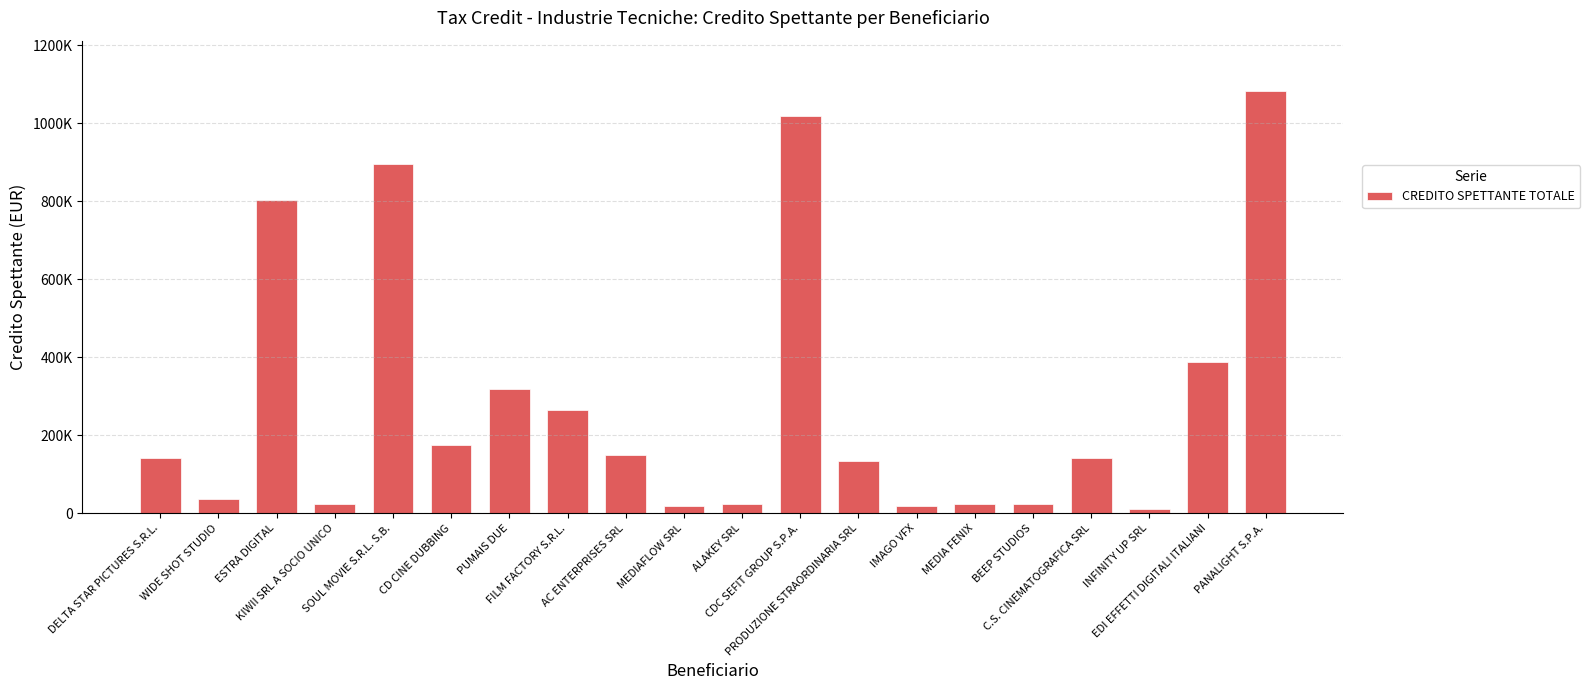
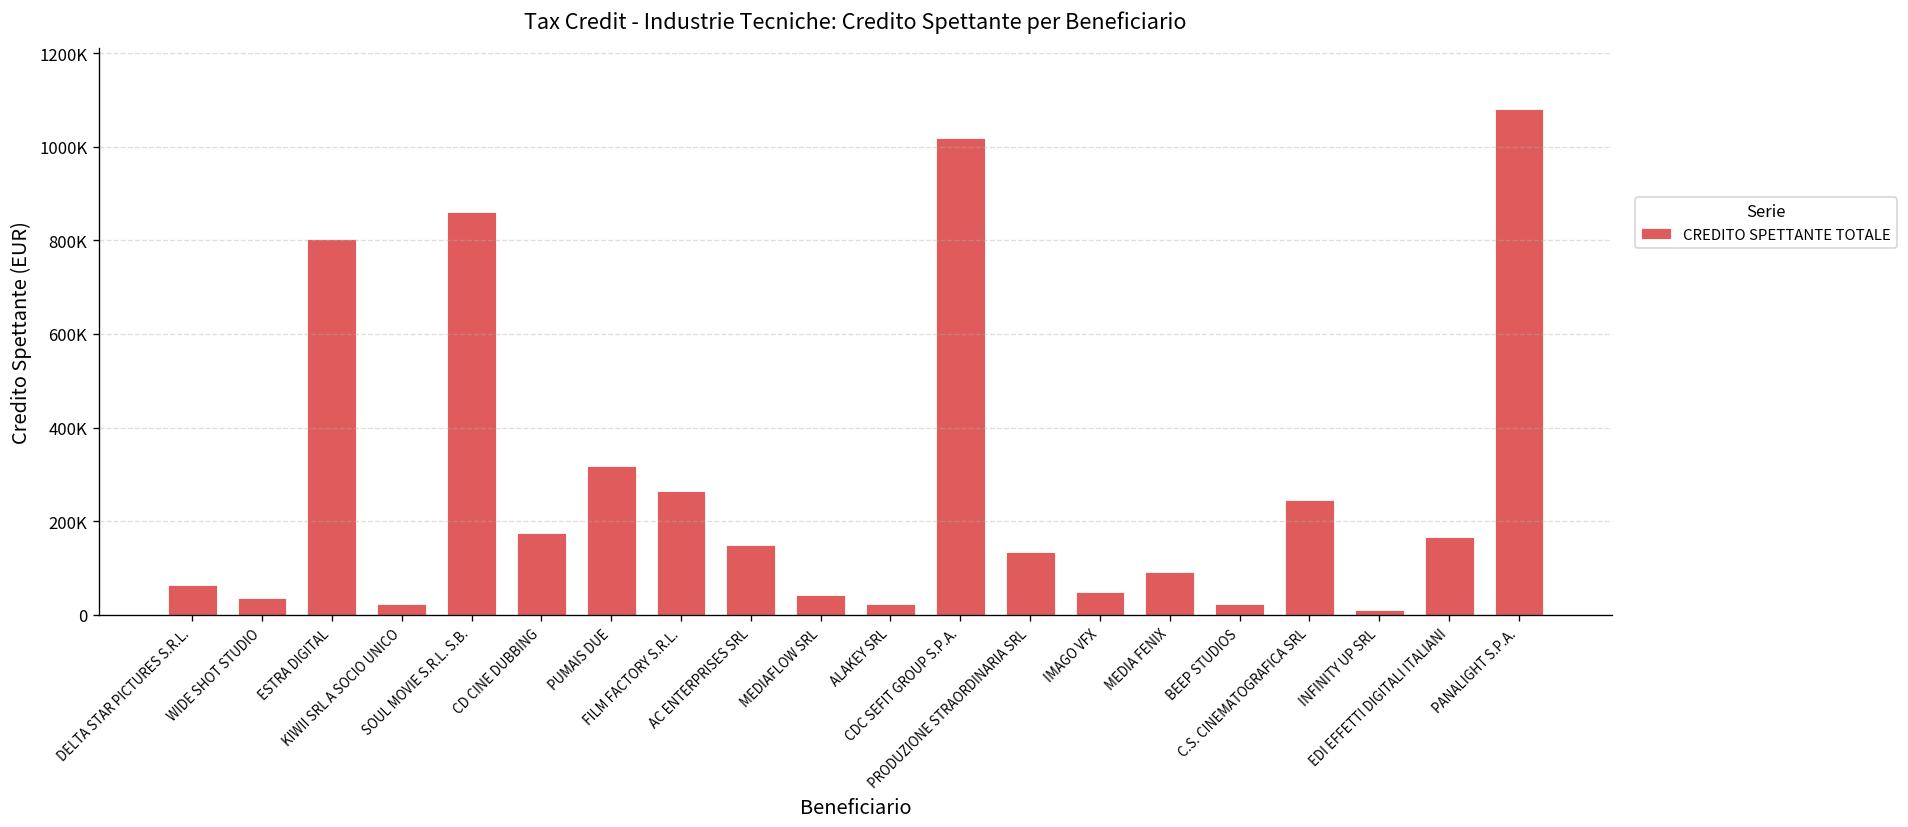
  {
-   "DELTA STAR PICTURES S.R.L.": 140000,
+   "DELTA STAR PICTURES S.R.L.": 60000,
    "WIDE SHOT STUDIO": 40000,
    "ESTRA DIGITAL": 800000,
    "KIWII SRL A SOCIO UNICO": 20000,
-   "SOUL MOVIE S.R.L. S.B.": 900000,
+   "SOUL MOVIE S.R.L. S.B.": 860000,
    "CD CINE DUBBING": 180000,
    "PUMAIS DUE": 320000,
    "FILM FACTORY S.R.L.": 260000,
    "AC ENTERPRISES SRL": 150000,
-   "MEDIAFLOW SRL": 20000,
+   "MEDIAFLOW SRL": 40000,
    "ALAKEY SRL": 20000,
    "CDC SEFIT GROUP S.P.A.": 1020000,
    "PRODUZIONE STRAORDINARIA SRL": 130000,
-   "IMAGO VFX": 20000,
-   "MEDIA FENIX": 20000,
+   "IMAGO VFX": 50000,
+   "MEDIA FENIX": 90000,
    "BEEP STUDIOS": 20000,
-   "C.S. CINEMATOGRAFICA SRL": 140000,
+   "C.S. CINEMATOGRAFICA SRL": 250000,
    "INFINITY UP SRL": 10000,
-   "EDI EFFETTI DIGITALI ITALIANI": 390000,
+   "EDI EFFETTI DIGITALI ITALIANI": 170000,
    "PANALIGHT S.P.A.": 1080000
  }
